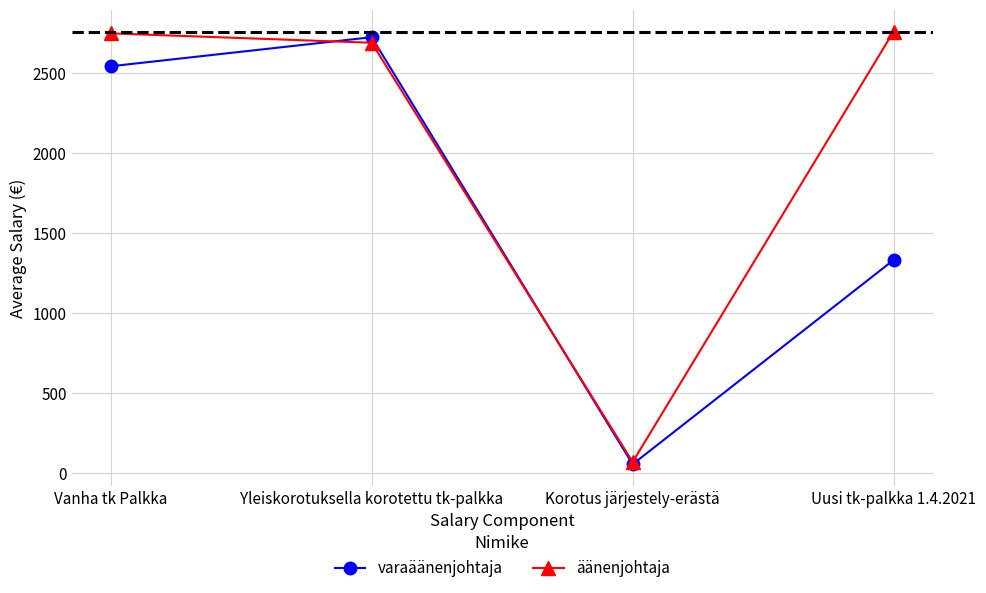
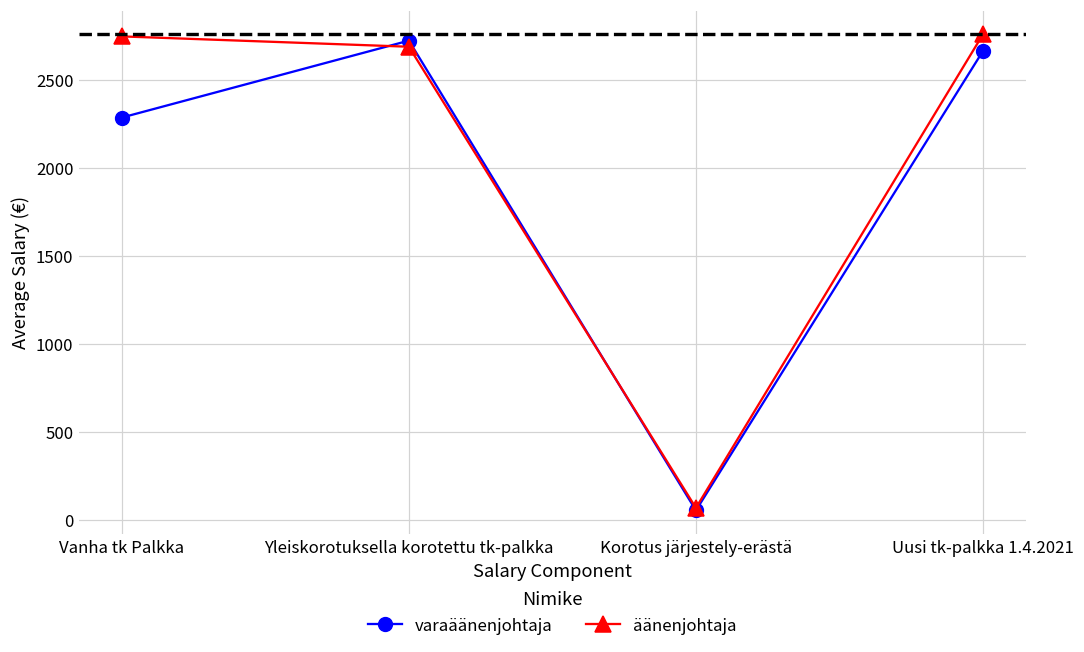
  {
    "varaäänenjohtaja": {
-     "Vanha tk Palkka": 2540,
+     "Vanha tk Palkka": 2290,
      "Yleiskorotuksella korotettu tk-palkka": 2730,
-     "Uusi tk-palkka 1.4.2021": 1330
+     "Uusi tk-palkka 1.4.2021": 2670
    },
    "äänenjohtaja": {
      "Vanha tk Palkka": 2750,
      "Yleiskorotuksella korotettu tk-palkka": 2690,
      "Uusi tk-palkka 1.4.2021": 2760
    }
  }
